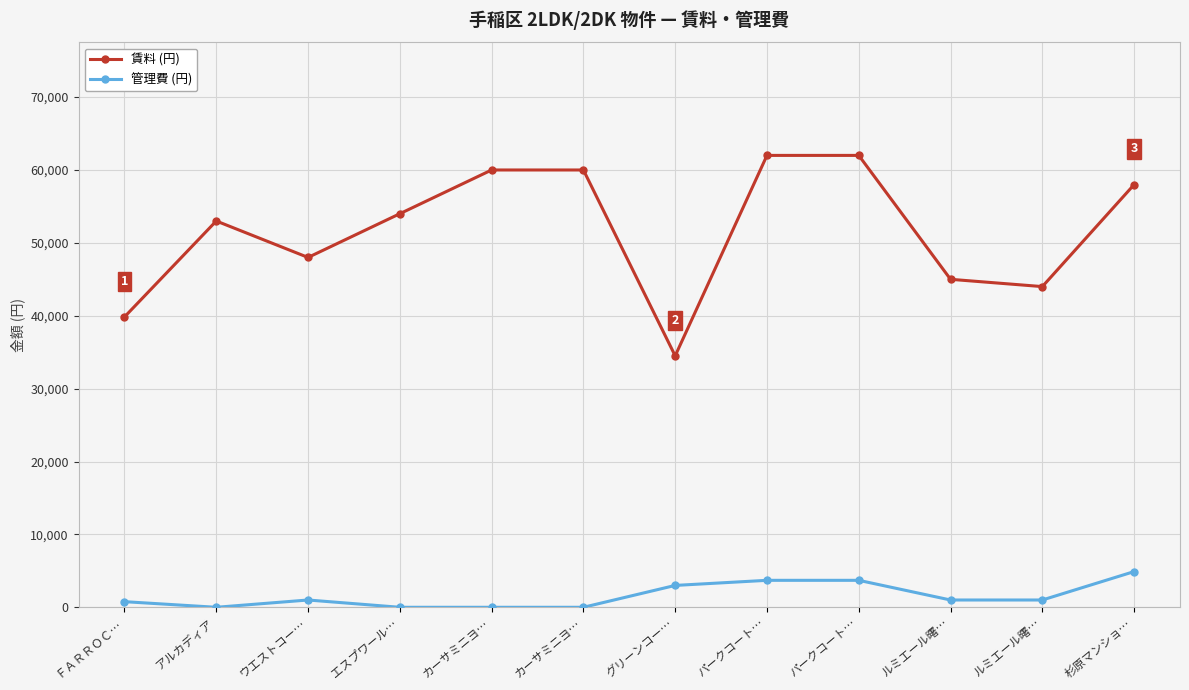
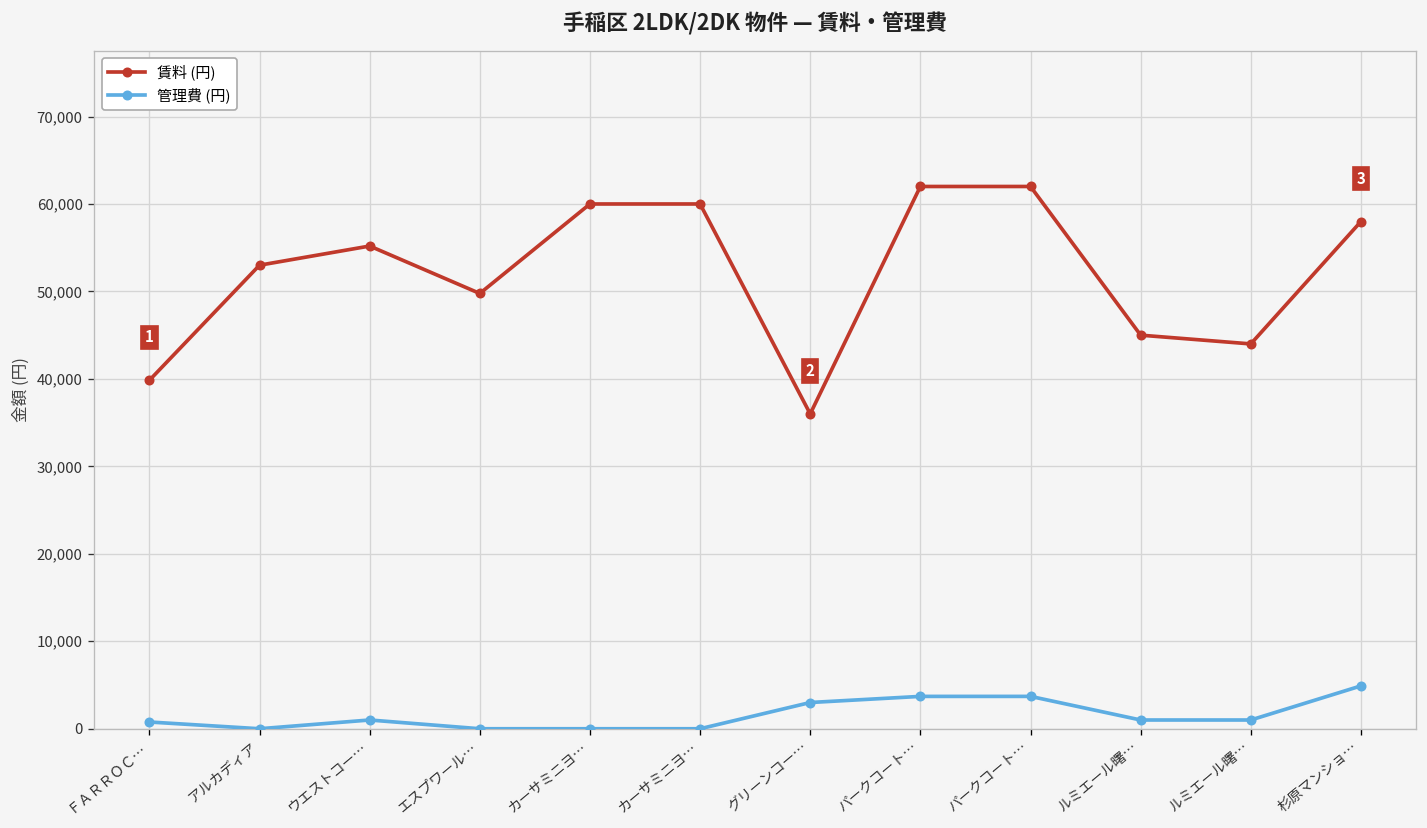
  {
    "賃料 (円)": {
      "ＦＡＲＲＯＣ…": "40,000",
      "アルカディア": "53,000",
-     "ウエストコー…": "48,000",
-     "エスプワール…": "54,000",
-     "グリーンコー…": "34,000",
+     "ウエストコー…": "55,000",
+     "エスプワール…": "50,000",
+     "グリーンコー…": "36,000",
      "杉原マンショ…": "58,000"
    },
    "管理費 (円)": {
      "ＦＡＲＲＯＣ…": "1,000",
      "アルカディア": "0",
      "ウエストコー…": "1,000",
      "エスプワール…": "0",
      "グリーンコー…": "3,000",
      "杉原マンショ…": "5,000"
    }
  }
